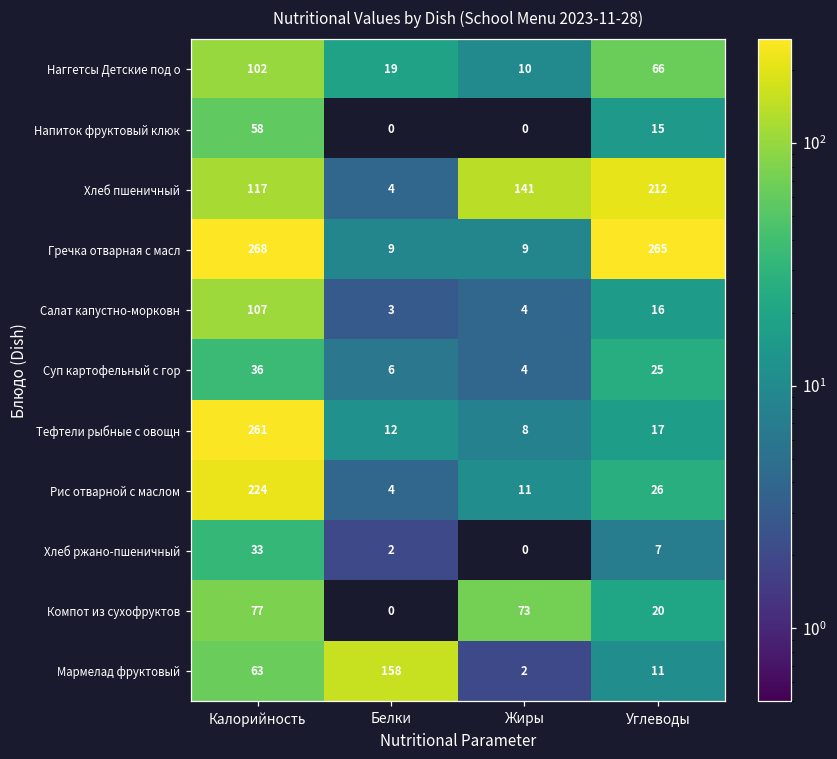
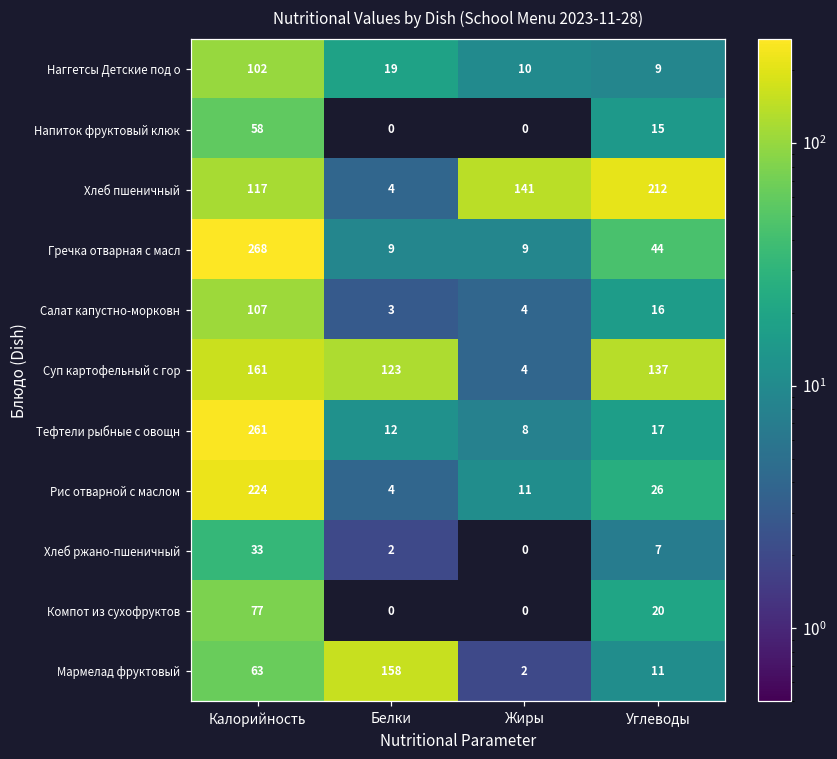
  {
    "Наггетсы Детские под о": {
      "Калорийность": 102,
      "Белки": 19,
      "Жиры": 10,
-     "Углеводы": 66
+     "Углеводы": 9
    },
    "Напиток фруктовый клюк": {
      "Калорийность": 58,
      "Белки": 0,
      "Жиры": 0,
      "Углеводы": 15
    },
    "Хлеб пшеничный": {
      "Калорийность": 117,
      "Белки": 4,
      "Жиры": 141,
      "Углеводы": 212
    },
    "Гречка отварная с масл": {
      "Калорийность": 268,
      "Белки": 9,
      "Жиры": 9,
-     "Углеводы": 265
+     "Углеводы": 44
    },
    "Салат капустно-морковн": {
      "Калорийность": 107,
      "Белки": 3,
      "Жиры": 4,
      "Углеводы": 16
    },
    "Суп картофельный с гор": {
-     "Калорийность": 36,
-     "Белки": 6,
+     "Калорийность": 161,
+     "Белки": 123,
      "Жиры": 4,
-     "Углеводы": 25
+     "Углеводы": 137
    },
    "Тефтели рыбные с овощн": {
      "Калорийность": 261,
      "Белки": 12,
      "Жиры": 8,
      "Углеводы": 17
    },
    "Рис отварной с маслом": {
      "Калорийность": 224,
      "Белки": 4,
      "Жиры": 11,
      "Углеводы": 26
    },
    "Хлеб ржано-пшеничный": {
      "Калорийность": 33,
      "Белки": 2,
      "Жиры": 0,
      "Углеводы": 7
    },
    "Компот из сухофруктов": {
      "Калорийность": 77,
      "Белки": 0,
-     "Жиры": 73,
+     "Жиры": 0,
      "Углеводы": 20
    },
    "Мармелад фруктовый": {
      "Калорийность": 63,
      "Белки": 158,
      "Жиры": 2,
      "Углеводы": 11
    }
  }
